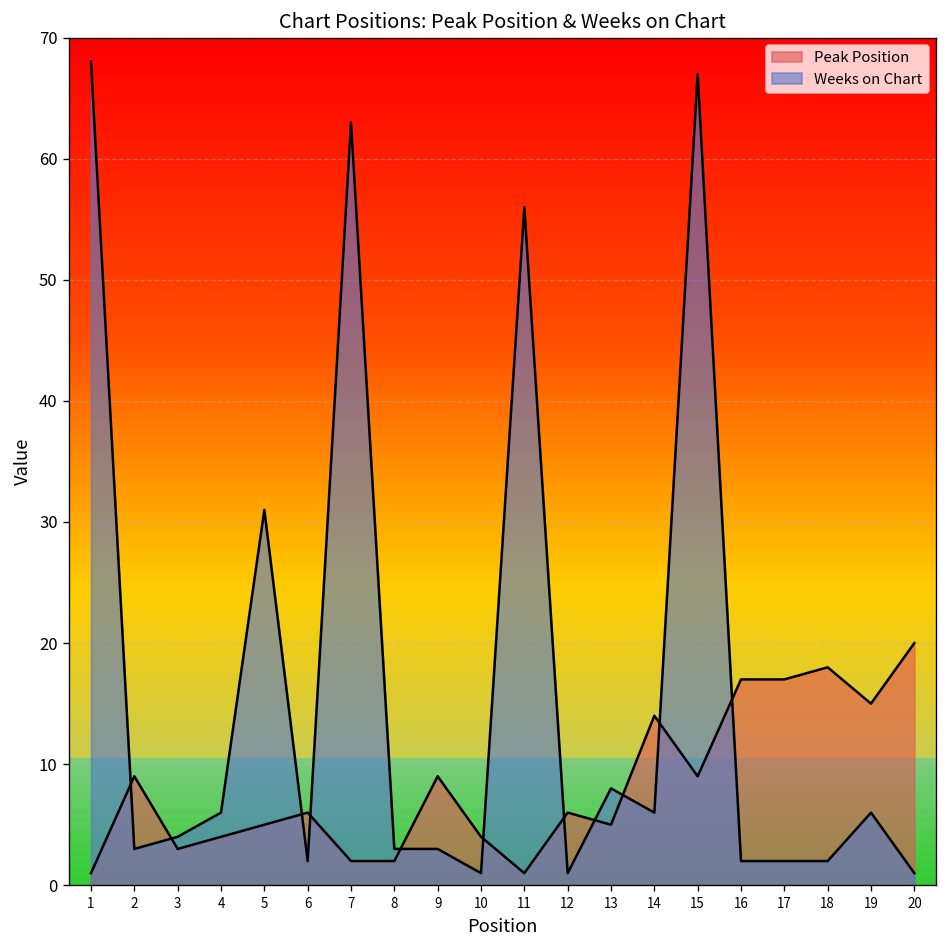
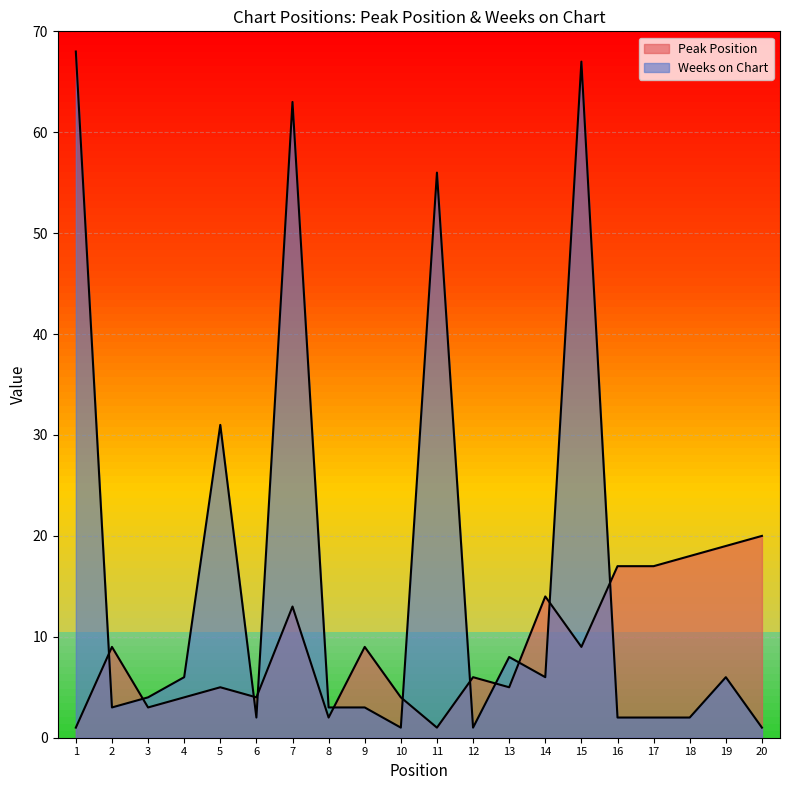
  {
    "Peak Position": {
      "1": 1,
      "2": 9,
      "3": 3,
      "4": 4,
      "5": 5,
-     "6": 6,
-     "7": 2,
+     "6": 4,
+     "7": 13,
      "8": 2,
      "9": 9,
      "10": 4,
      "11": 1,
      "12": 6,
      "13": 5,
      "14": 14,
      "15": 9,
      "16": 17,
      "17": 17,
      "18": 18,
-     "19": 15,
+     "19": 19,
      "20": 20
    },
    "Weeks on Chart": {
      "1": 68,
      "2": 3,
      "3": 4,
      "4": 6,
      "5": 31,
      "6": 2,
      "7": 63,
      "8": 3,
      "9": 3,
      "10": 1,
      "11": 56,
      "12": 1,
      "13": 8,
      "14": 6,
      "15": 67,
      "16": 2,
      "17": 2,
      "18": 2,
      "19": 6,
      "20": 1
    }
  }
